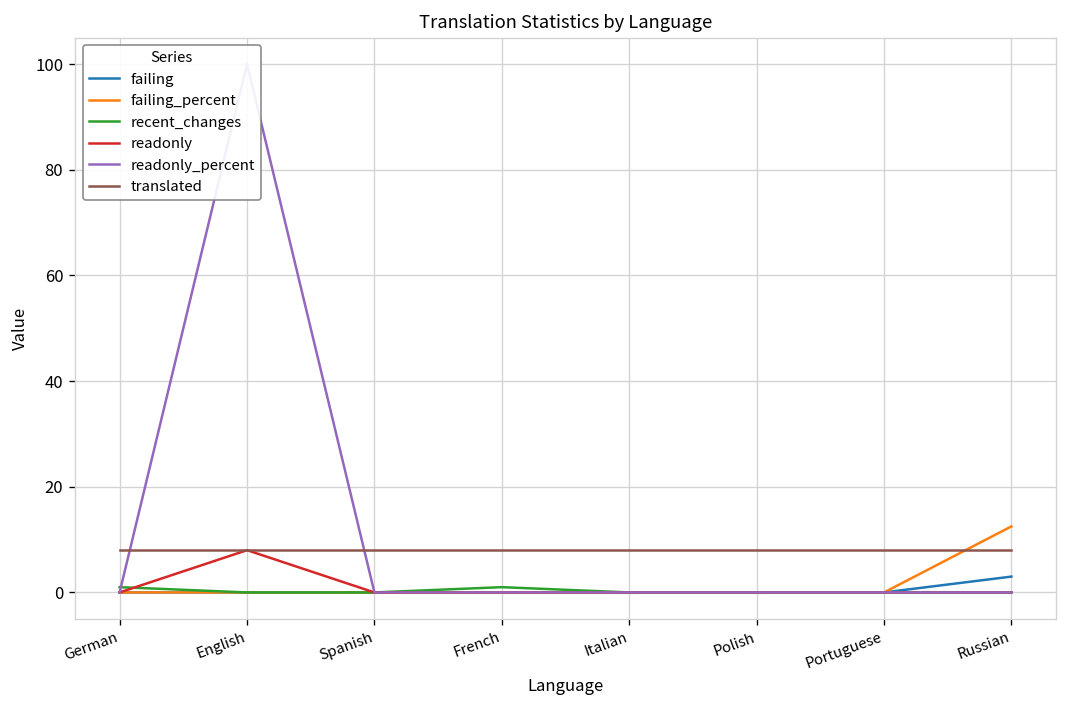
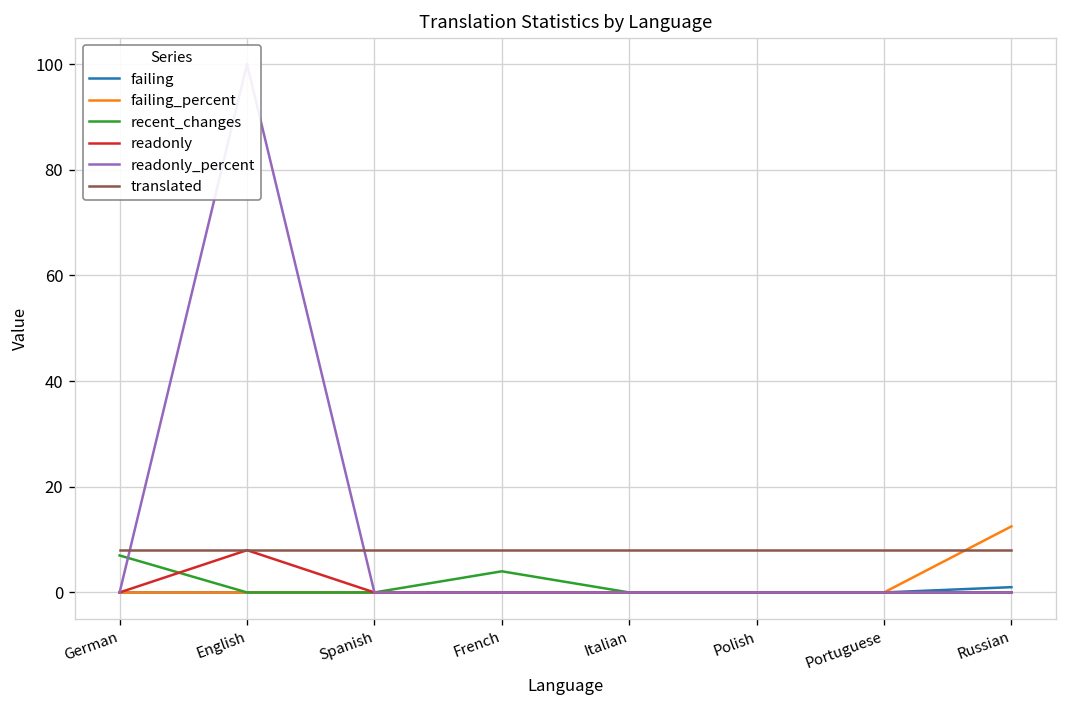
  {
    "failing": {
-     "Russian": 3
+     "Russian": 1
    },
    "failing_percent": {
      "Russian": 13
    },
    "recent_changes": {
-     "German": 1,
-     "French": 1
+     "German": 7,
+     "French": 4
    },
    "translated": {
      "German": 8,
      "Spanish": 8,
      "French": 8,
      "Italian": 8,
      "Polish": 8,
      "Portuguese": 8,
      "Russian": 8
    }
  }
